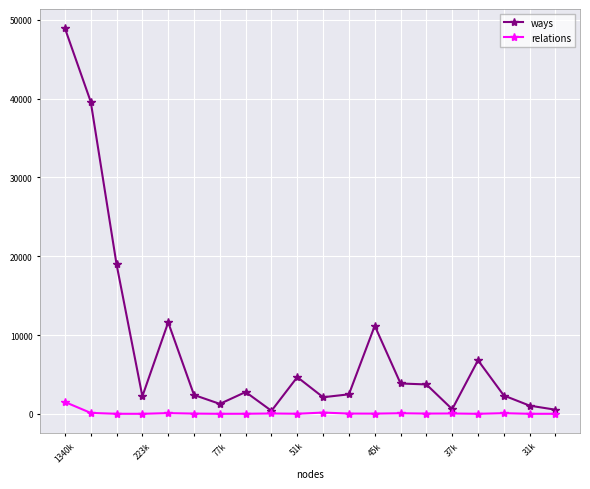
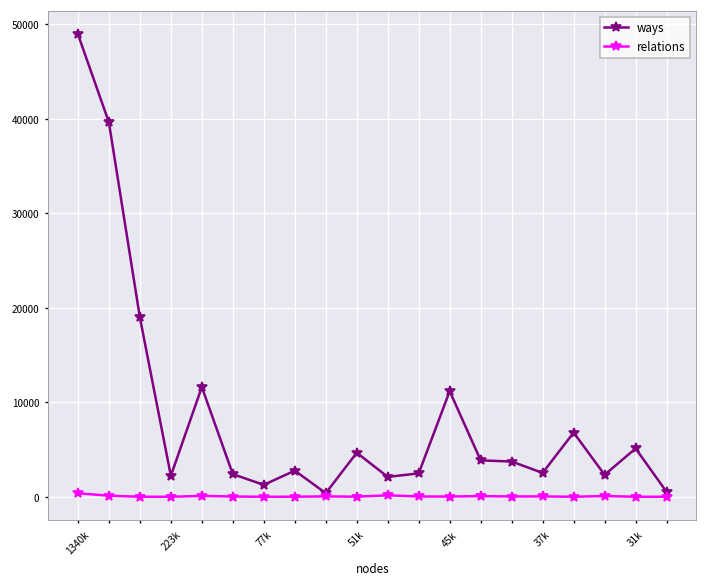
  {
    "ways": {
      "1340k": 49000,
      "223k": 2000,
      "77k": 1000,
      "51k": 5000,
      "45k": 11000,
-     "37k": 1000,
-     "31k": 1000
+     "37k": 3000,
+     "31k": 5000
    },
    "relations": {
-     "1340k": 2000,
+     "1340k": 0,
      "223k": 0,
      "77k": 0,
      "51k": 0,
      "45k": 0,
      "37k": 0,
      "31k": 0
    }
  }
